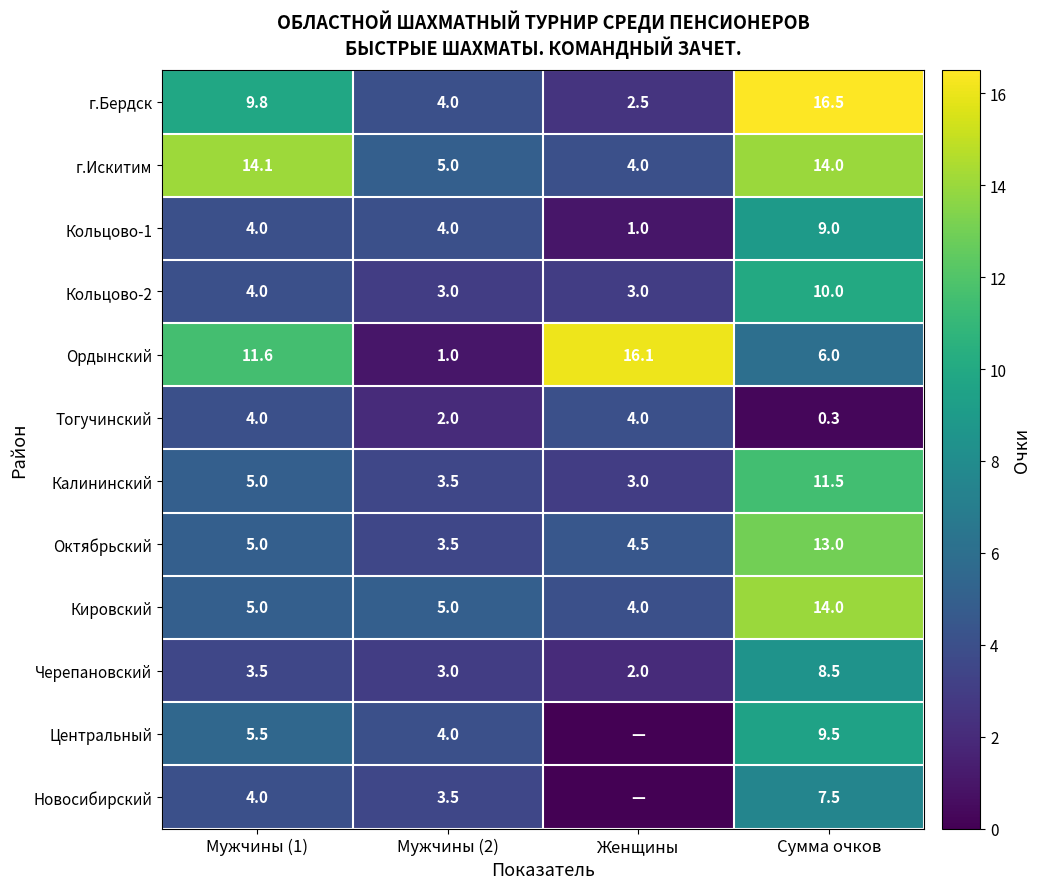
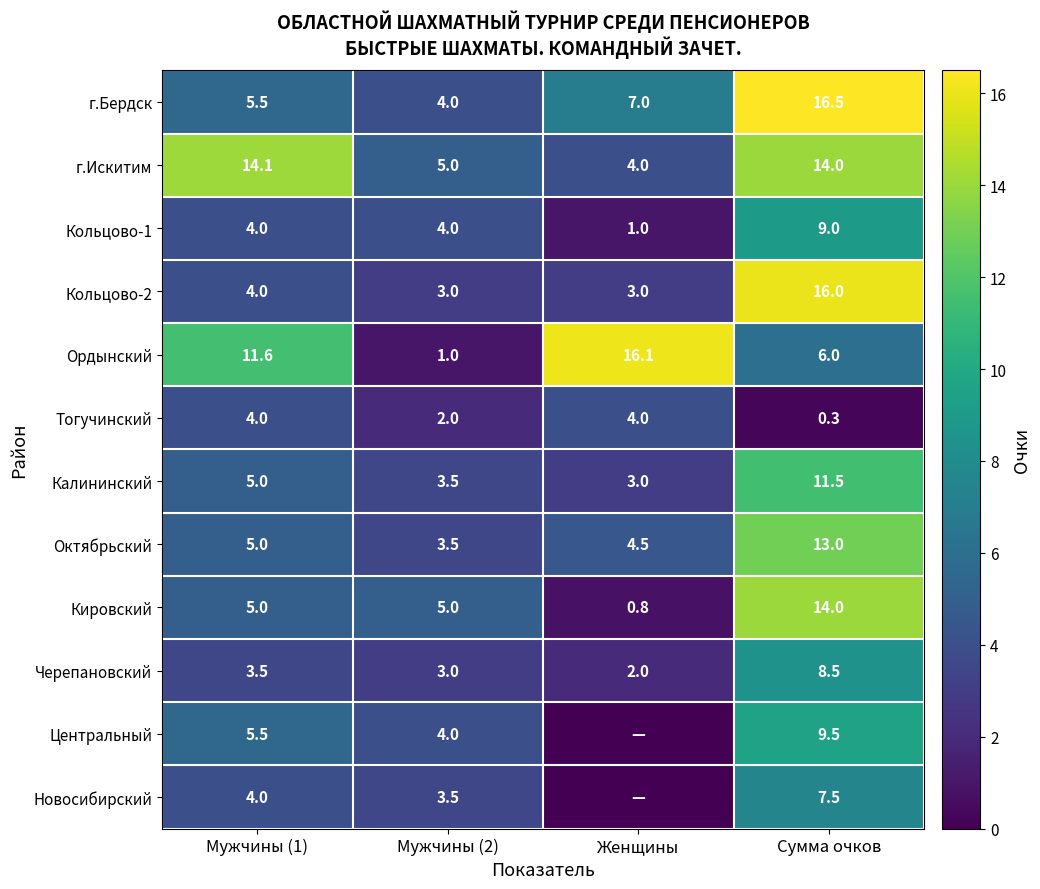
  {
    "г.Бердск": {
-     "Мужчины (1)": 9.8,
+     "Мужчины (1)": 5.5,
      "Мужчины (2)": 4.0,
-     "Женщины": 2.5,
+     "Женщины": 7.0,
      "Сумма очков": 16.5
    },
    "г.Искитим": {
      "Мужчины (1)": 14.1,
      "Мужчины (2)": 5.0,
      "Женщины": 4.0,
      "Сумма очков": 14.0
    },
    "Кольцово-1": {
      "Мужчины (1)": 4.0,
      "Мужчины (2)": 4.0,
      "Женщины": 1.0,
      "Сумма очков": 9.0
    },
    "Кольцово-2": {
      "Мужчины (1)": 4.0,
      "Мужчины (2)": 3.0,
      "Женщины": 3.0,
-     "Сумма очков": 10.0
+     "Сумма очков": 16.0
    },
    "Ордынский": {
      "Мужчины (1)": 11.6,
      "Мужчины (2)": 1.0,
      "Женщины": 16.1,
      "Сумма очков": 6.0
    },
    "Тогучинский": {
      "Мужчины (1)": 4.0,
      "Мужчины (2)": 2.0,
      "Женщины": 4.0,
      "Сумма очков": 0.3
    },
    "Калининский": {
      "Мужчины (1)": 5.0,
      "Мужчины (2)": 3.5,
      "Женщины": 3.0,
      "Сумма очков": 11.5
    },
    "Октябрьский": {
      "Мужчины (1)": 5.0,
      "Мужчины (2)": 3.5,
      "Женщины": 4.5,
      "Сумма очков": 13.0
    },
    "Кировский": {
      "Мужчины (1)": 5.0,
      "Мужчины (2)": 5.0,
-     "Женщины": 4.0,
+     "Женщины": 0.8,
      "Сумма очков": 14.0
    },
    "Черепановский": {
      "Мужчины (1)": 3.5,
      "Мужчины (2)": 3.0,
      "Женщины": 2.0,
      "Сумма очков": 8.5
    },
    "Центральный": {
      "Мужчины (1)": 5.5,
      "Мужчины (2)": 4.0,
      "Сумма очков": 9.5
    },
    "Новосибирский": {
      "Мужчины (1)": 4.0,
      "Мужчины (2)": 3.5,
      "Сумма очков": 7.5
    }
  }
